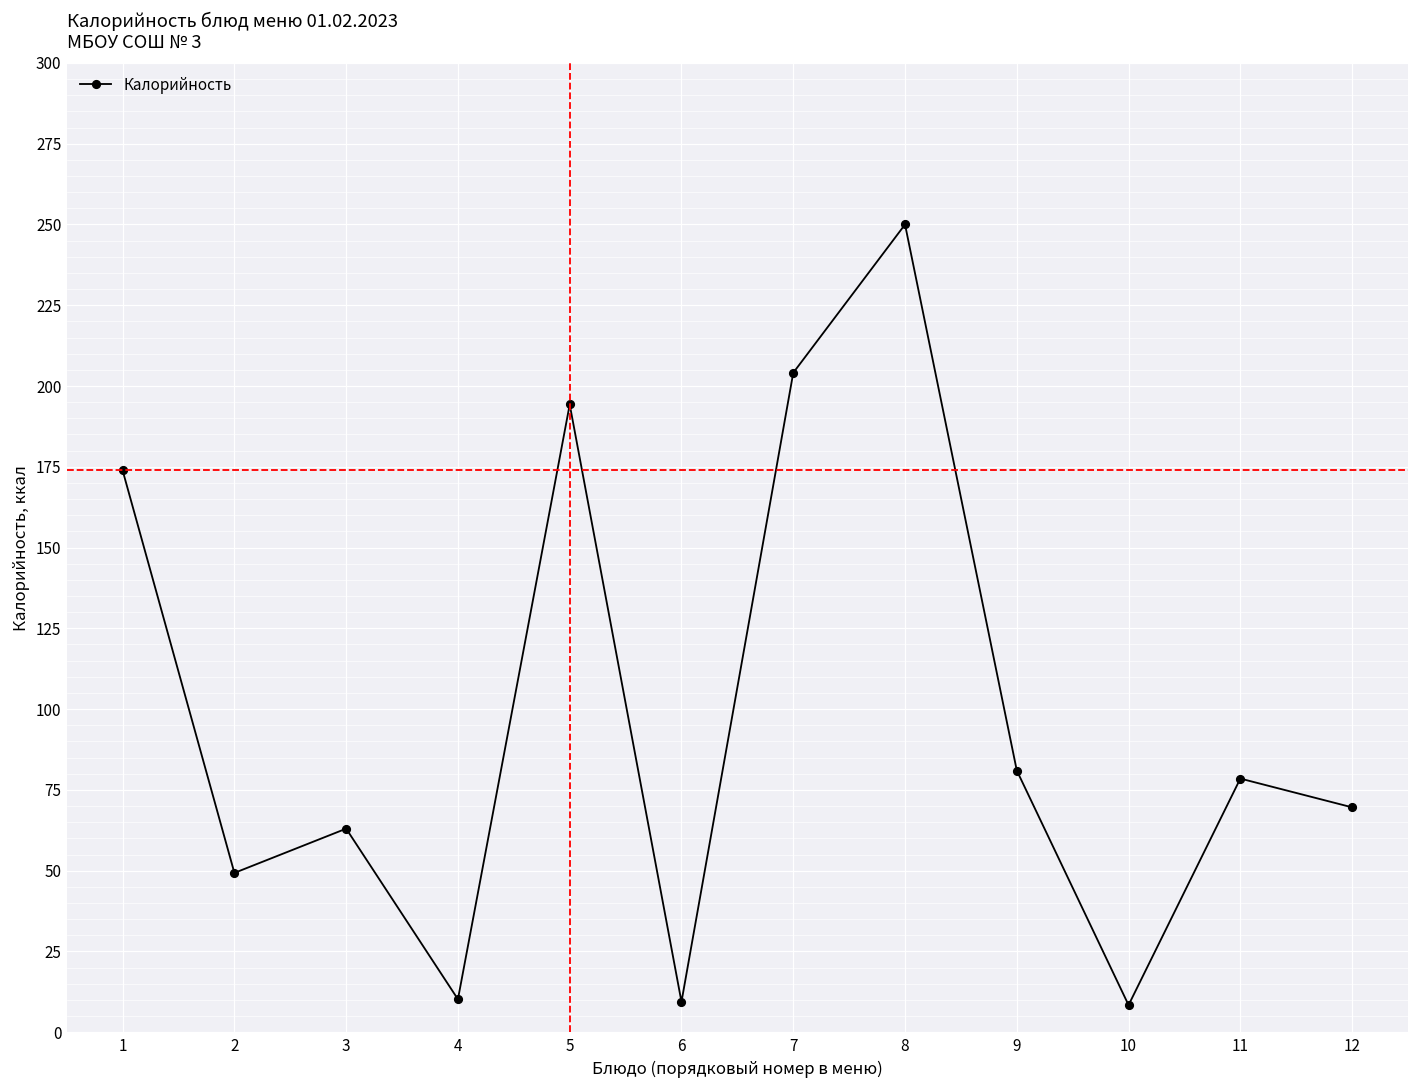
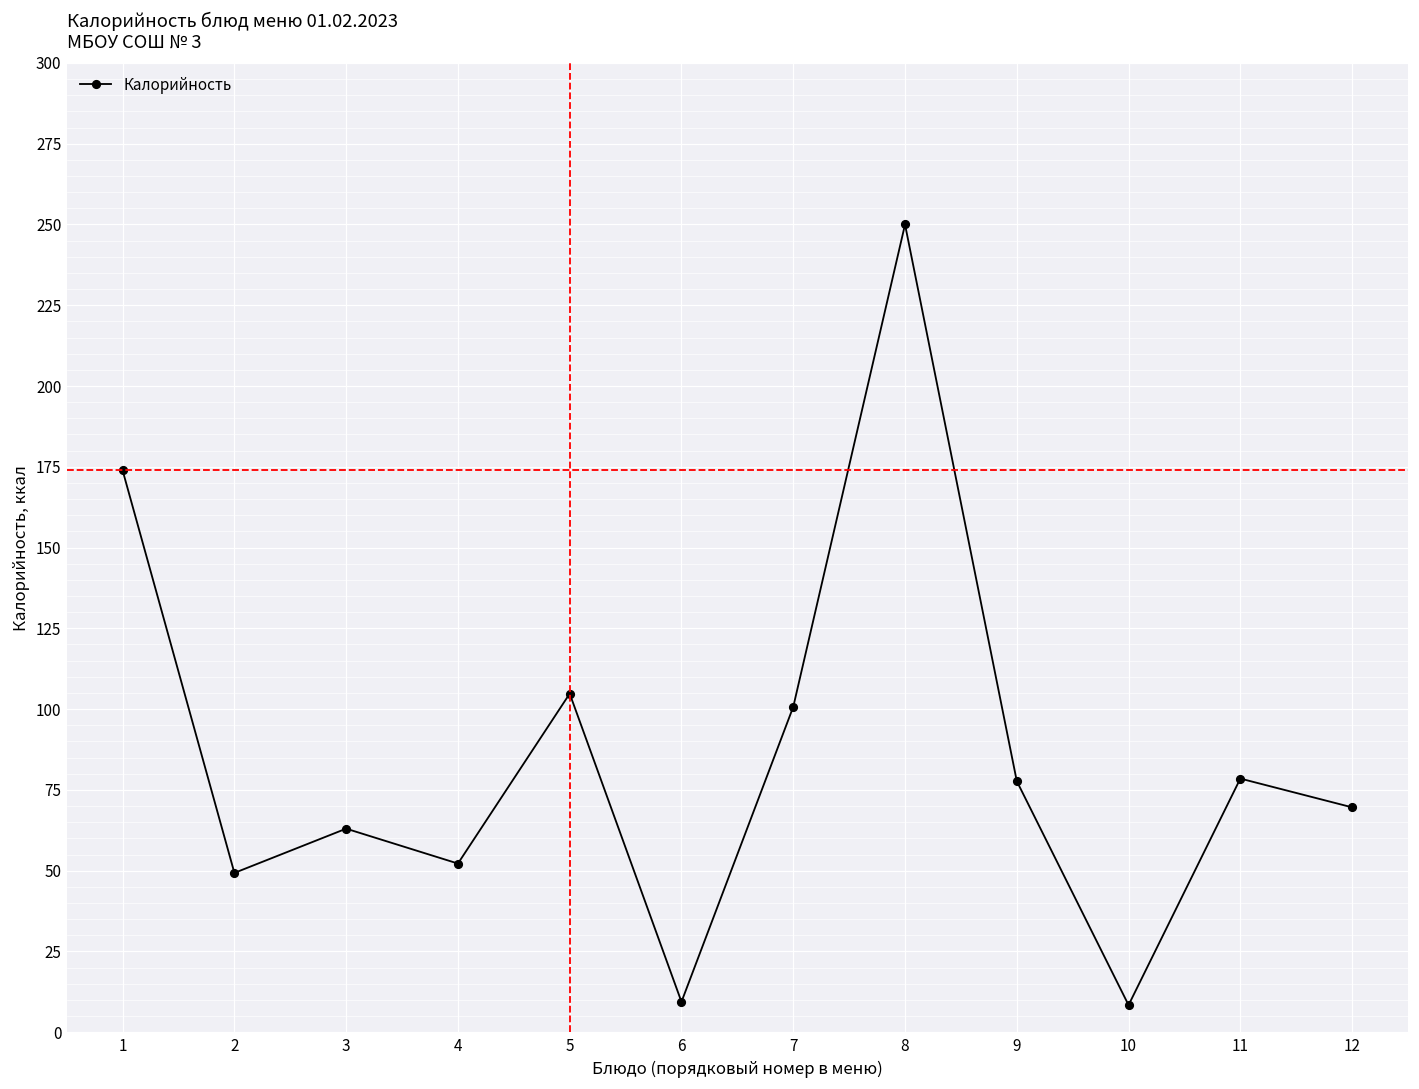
  {
    "1": 174,
    "2": 49,
    "3": 63,
-   "4": 10,
-   "5": 194,
+   "4": 52,
+   "5": 105,
    "6": 9,
-   "7": 204,
+   "7": 101,
    "8": 250,
-   "9": 81,
+   "9": 78,
    "10": 8,
    "11": 79,
    "12": 70
  }
